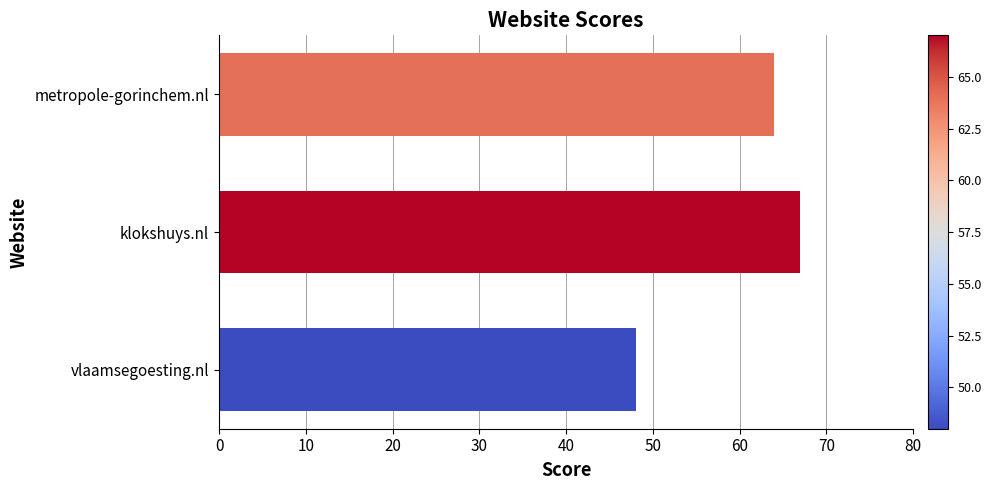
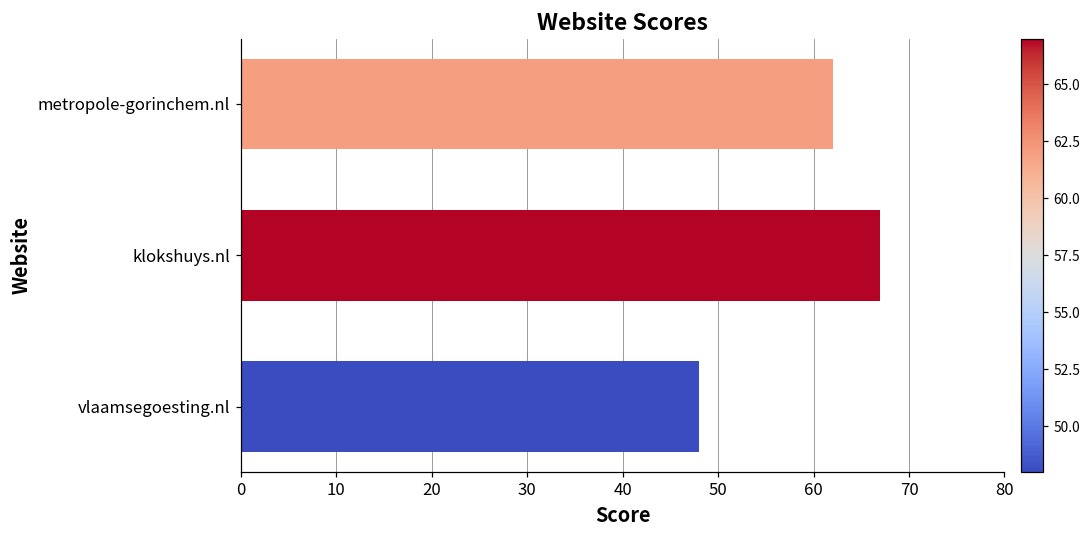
  {
-   "metropole-gorinchem.nl": 64,
+   "metropole-gorinchem.nl": 62,
    "klokshuys.nl": 67,
    "vlaamsegoesting.nl": 48
  }
